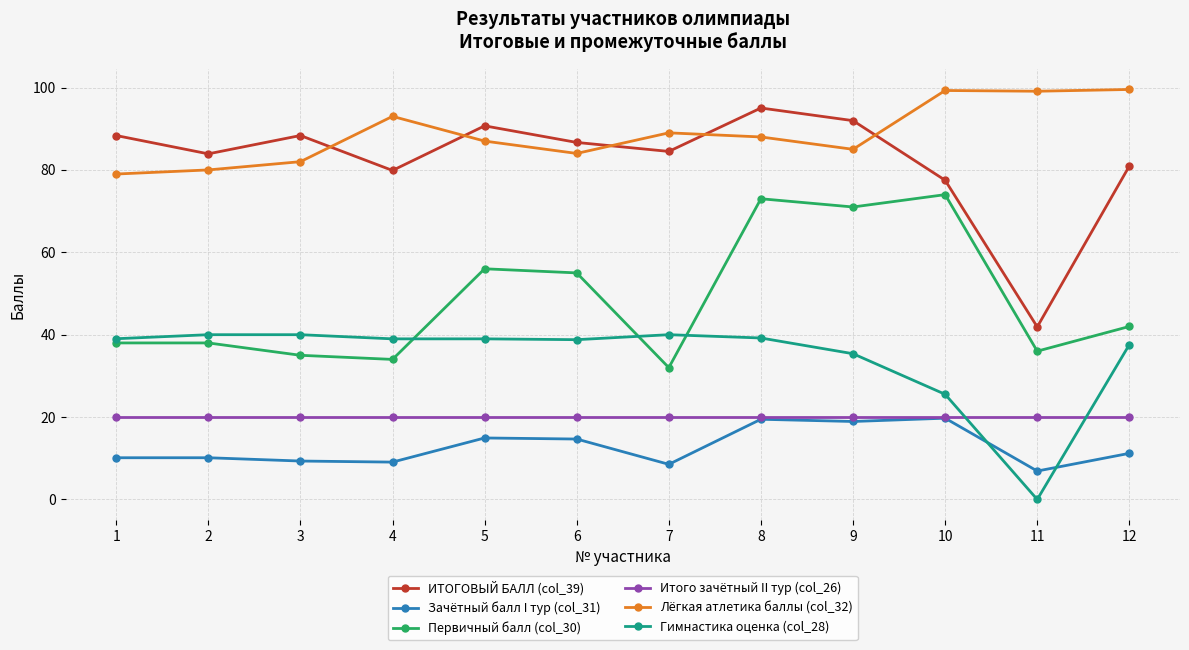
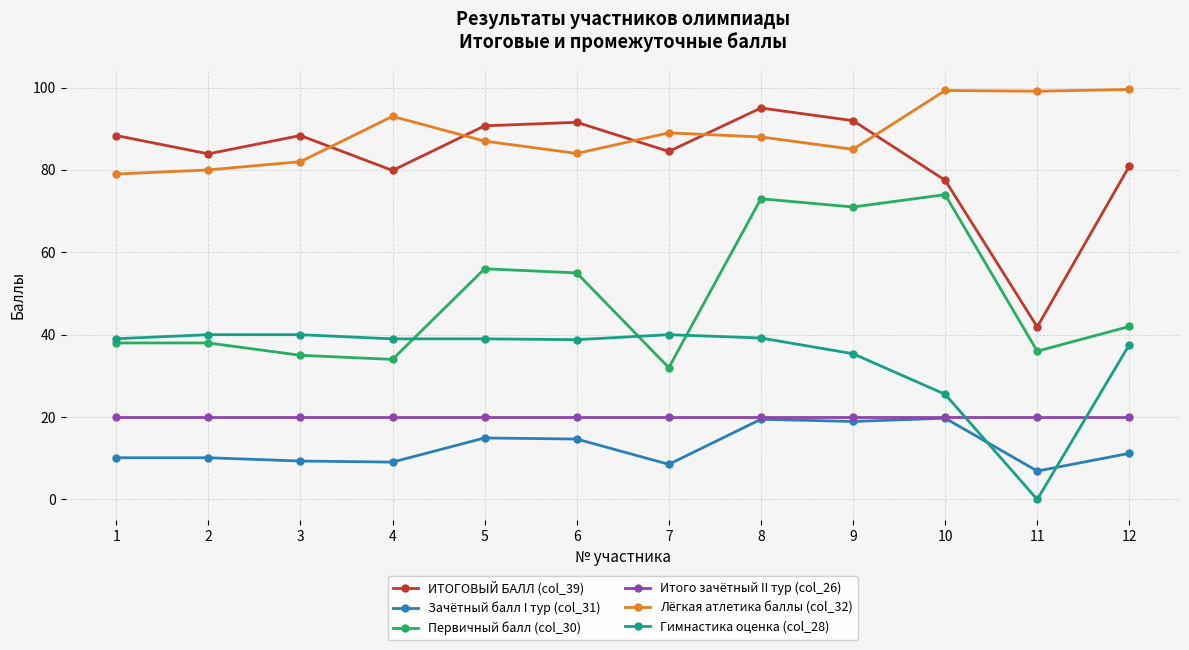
  {
    "ИТОГОВЫЙ БАЛЛ (col_39)": {
      "1": 88,
      "2": 84,
      "3": 88,
      "4": 80,
      "5": 91,
-     "6": 87,
+     "6": 92,
      "7": 84,
      "8": 95,
      "9": 92,
      "10": 77,
      "11": 42,
      "12": 81
    },
    "Зачётный балл I тур (col_31)": {
      "1": 10,
      "2": 10,
      "3": 9,
      "4": 9,
      "5": 15,
      "6": 15,
      "7": 9,
      "9": 19,
      "11": 7,
      "12": 11
    },
    "Итого зачётный II тур (col_26)": {
      "1": 20,
      "2": 20,
      "3": 20,
      "4": 20,
      "5": 20,
      "6": 20,
      "7": 20,
      "9": 20,
      "11": 20,
      "12": 20
    },
    "Лёгкая атлетика баллы (col_32)": {
      "1": 79,
      "2": 80,
      "3": 82,
      "4": 93,
      "5": 87,
      "6": 84,
      "7": 89,
      "8": 88,
      "9": 85,
      "10": 99,
      "11": 99,
      "12": 100
    }
  }
